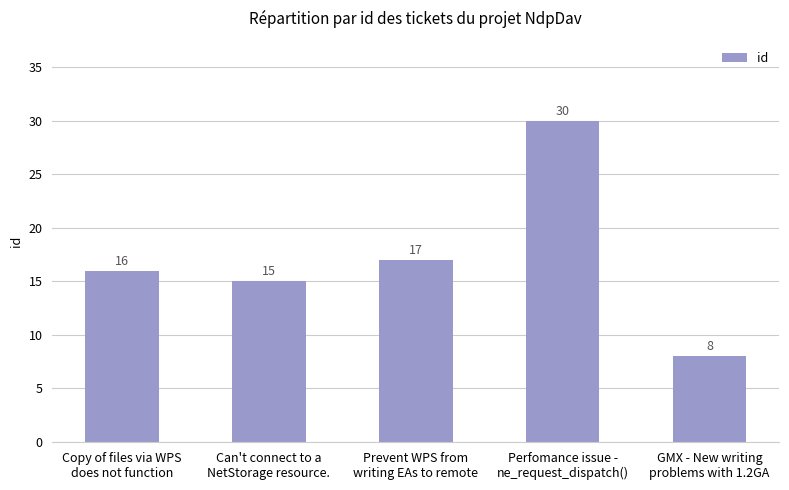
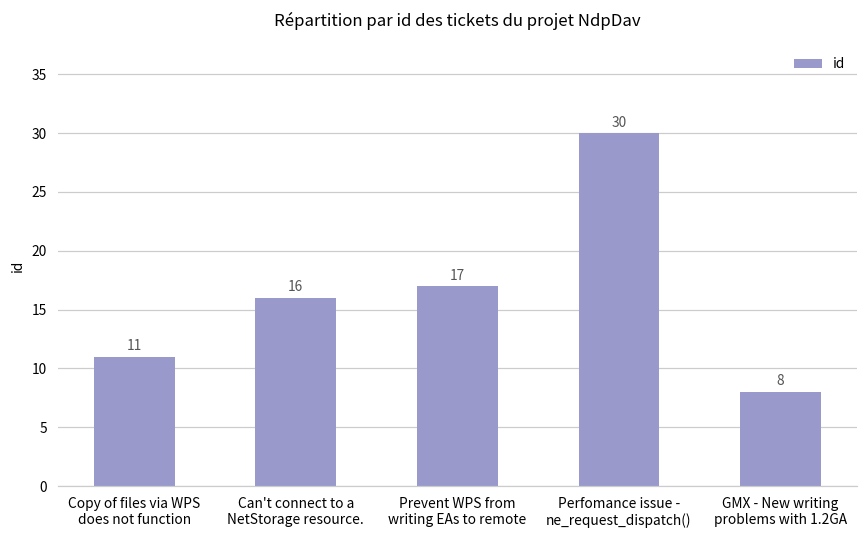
  {
-   "Copy of files via WPS does not function": 16,
-   "Can't connect to a NetStorage resource.": 15,
+   "Copy of files via WPS does not function": 11,
+   "Can't connect to a NetStorage resource.": 16,
    "Prevent WPS from writing EAs to remote": 17,
    "Perfomance issue - ne_request_dispatch()": 30,
    "GMX - New writing problems with 1.2GA": 8
  }
